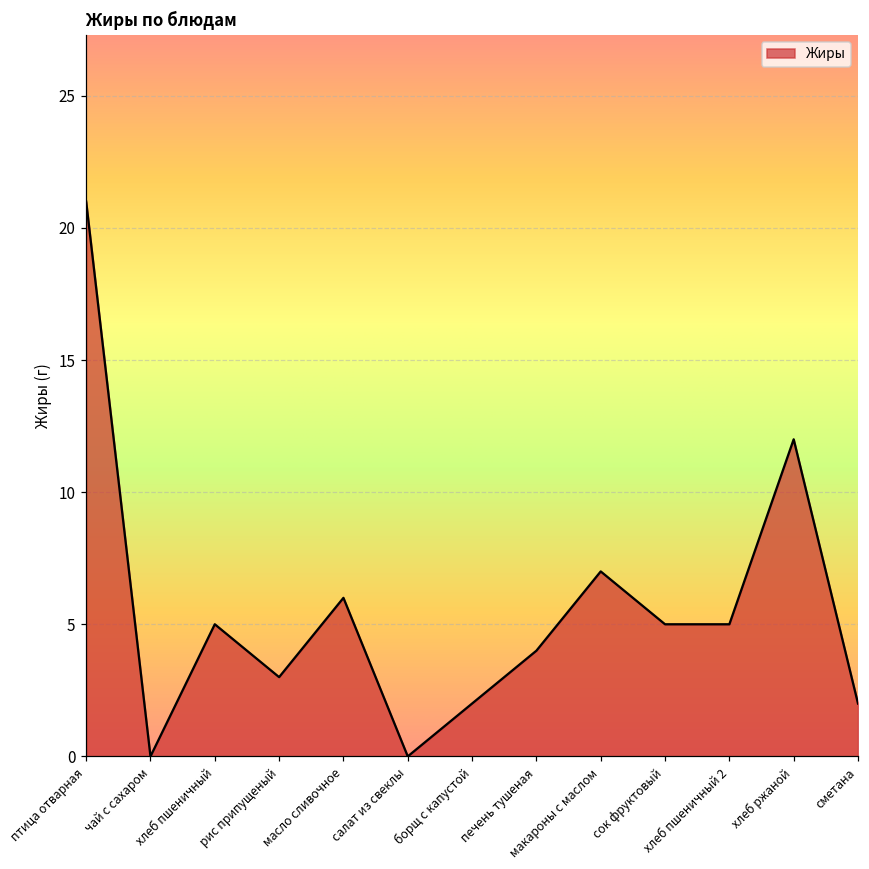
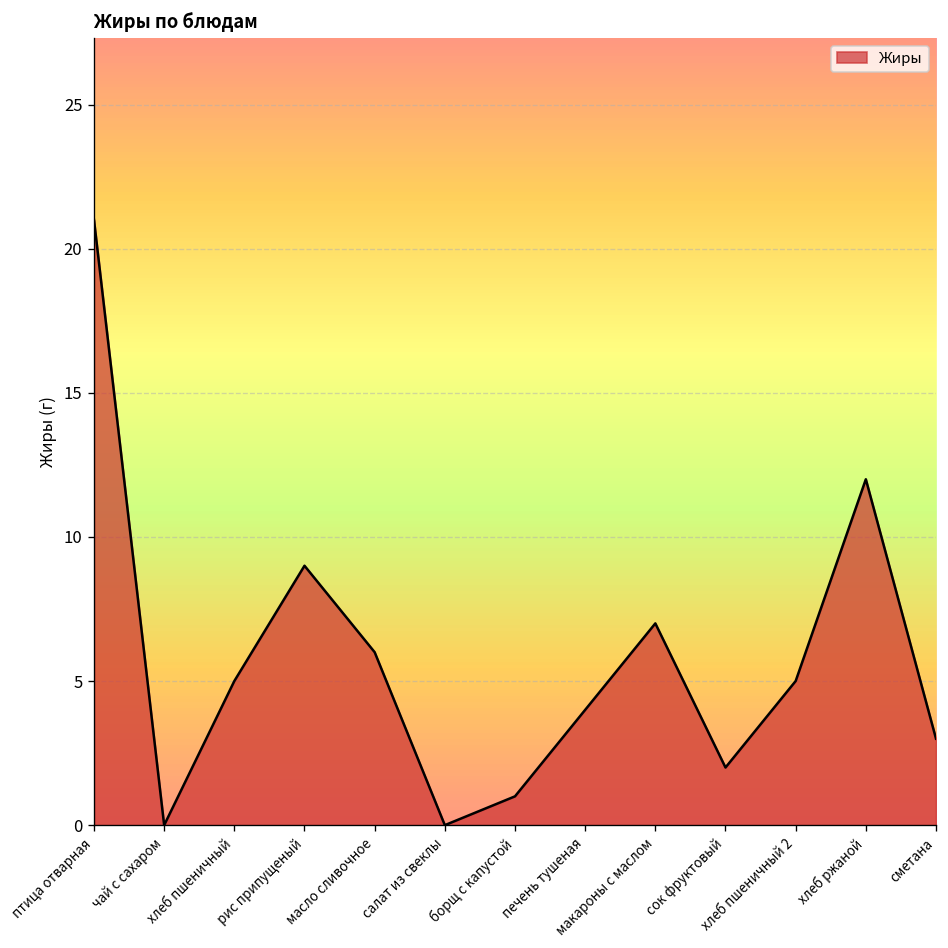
  {
    "птица отварная": 21,
    "чай с сахаром": 0,
    "хлеб пшеничный": 5,
-   "рис припущеный": 3,
+   "рис припущеный": 9,
    "масло сливочное": 6,
    "салат из свеклы": 0,
-   "борщ с капустой": 2,
+   "борщ с капустой": 1,
    "печень тушеная": 4,
    "макароны с маслом": 7,
-   "сок фруктовый": 5,
+   "сок фруктовый": 2,
    "хлеб пшеничный 2": 5,
    "хлеб ржаной": 12,
-   "сметана": 2
+   "сметана": 3
  }
